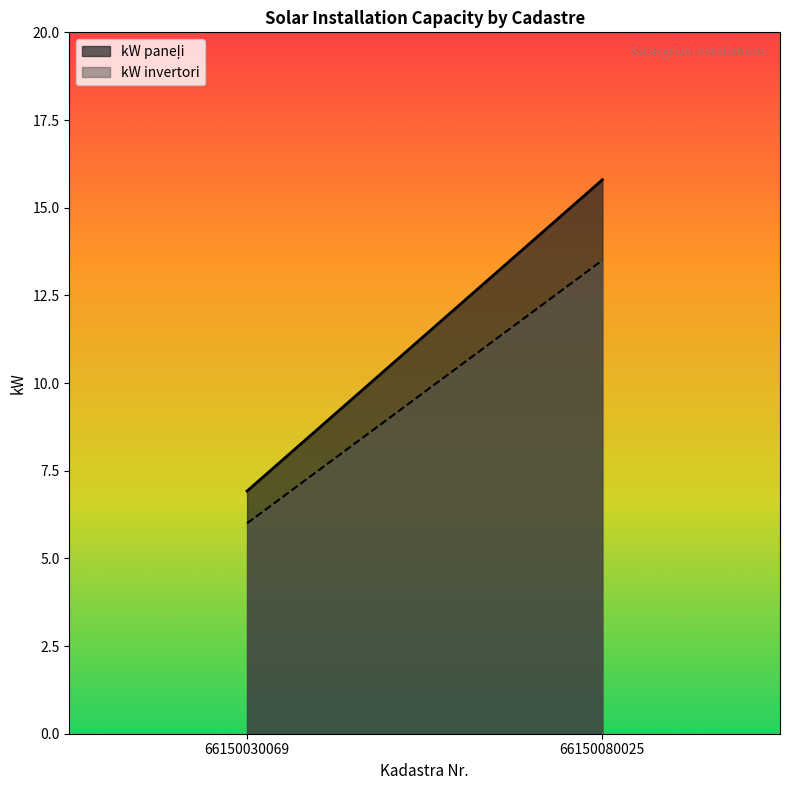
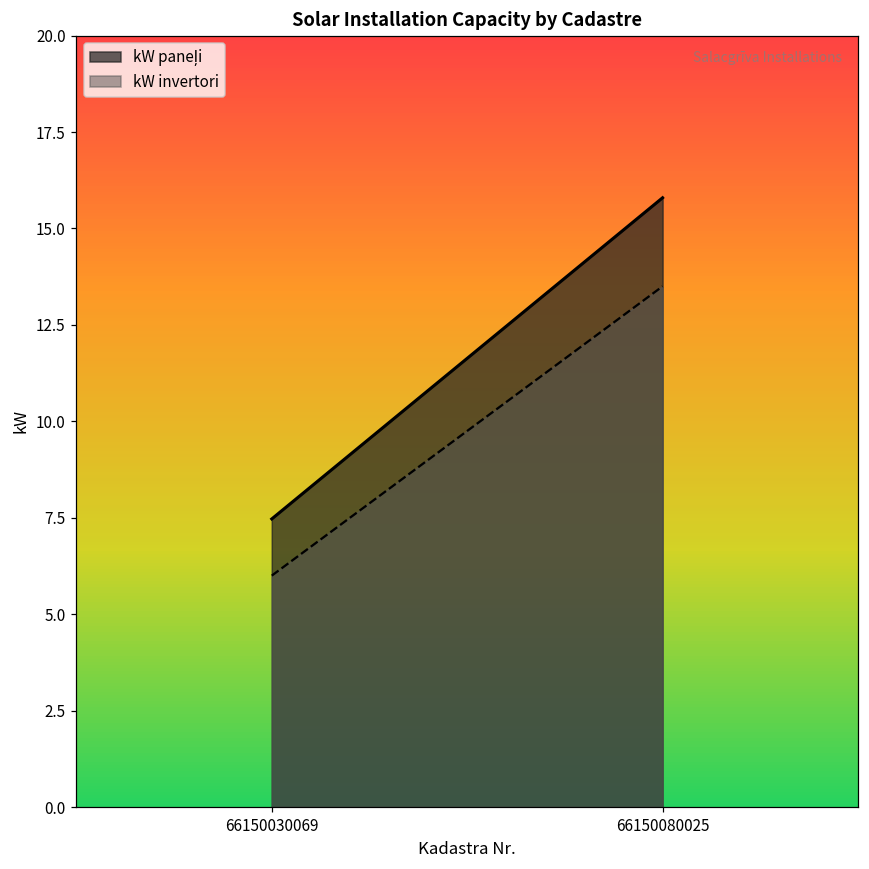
  {
    "kW paneļi": {
-     "66150030069": 6.9,
+     "66150030069": 7.5,
      "66150080025": 15.8
    },
    "kW invertori": {
      "66150030069": 6.0,
      "66150080025": 13.5
    }
  }
